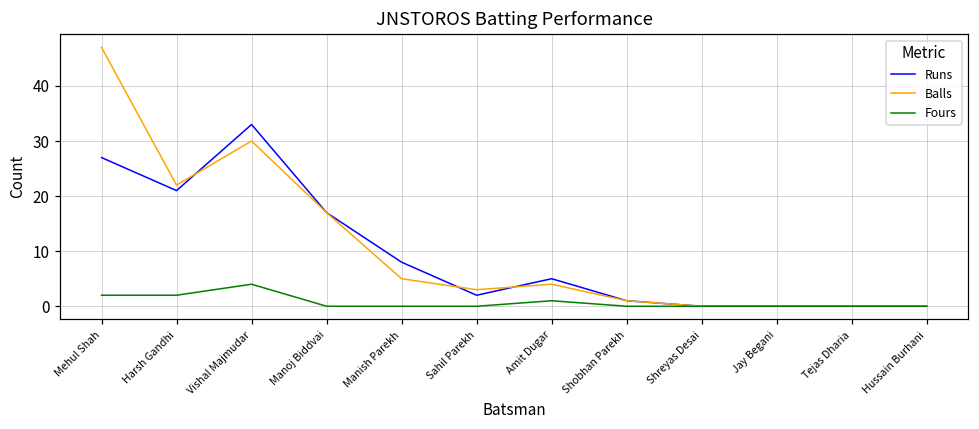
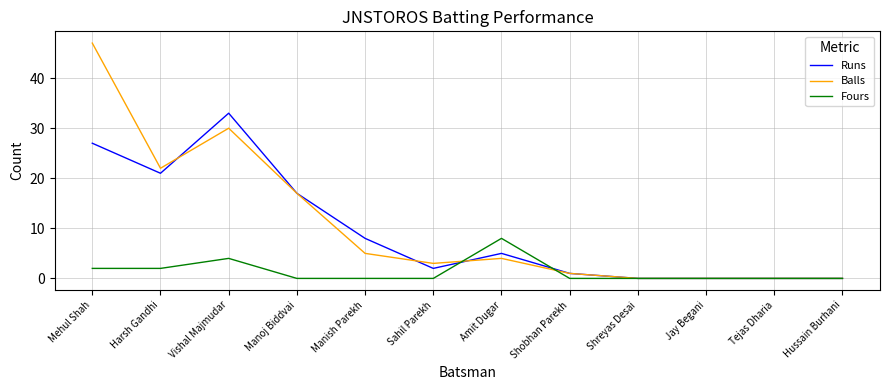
  {
    "Runs": {
      "Mehul Shah": 27,
      "Harsh Gandhi": 21,
      "Vishal Majmudar": 33,
      "Manish Parekh": 8,
      "Sahil Parekh": 2,
      "Amit Dugar": 5
    },
    "Balls": {
      "Mehul Shah": 47,
      "Harsh Gandhi": 22,
      "Vishal Majmudar": 30,
      "Manish Parekh": 5,
      "Sahil Parekh": 3,
      "Amit Dugar": 4
    },
    "Fours": {
      "Mehul Shah": 2,
      "Harsh Gandhi": 2,
      "Vishal Majmudar": 4,
      "Manoj Biddvai": 0,
      "Manish Parekh": 0,
      "Sahil Parekh": 0,
-     "Amit Dugar": 1,
+     "Amit Dugar": 8,
      "Shobhan Parekh": 0
    }
  }
